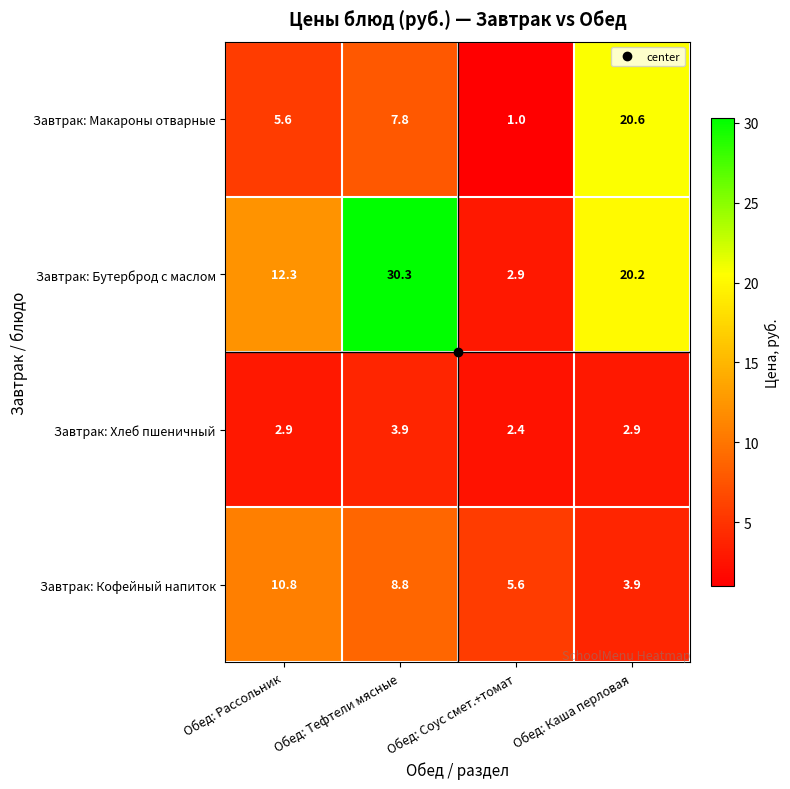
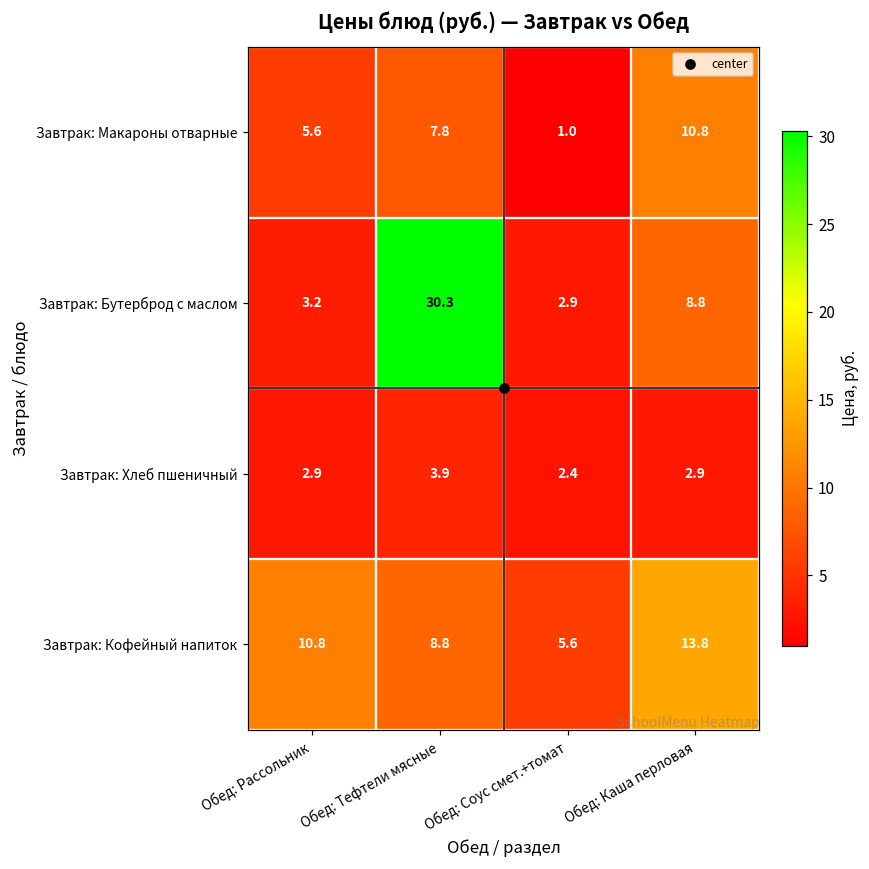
  {
    "Завтрак: Макароны отварные": {
      "Обед: Рассольник": 5.6,
      "Обед: Тефтели мясные": 7.8,
      "Обед: Соус смет.+томат": 1.0,
-     "Обед: Каша перловая": 20.6
+     "Обед: Каша перловая": 10.8
    },
    "Завтрак: Бутерброд с маслом": {
-     "Обед: Рассольник": 12.3,
+     "Обед: Рассольник": 3.2,
      "Обед: Тефтели мясные": 30.3,
      "Обед: Соус смет.+томат": 2.9,
-     "Обед: Каша перловая": 20.2
+     "Обед: Каша перловая": 8.8
    },
    "Завтрак: Хлеб пшеничный": {
      "Обед: Рассольник": 2.9,
      "Обед: Тефтели мясные": 3.9,
      "Обед: Соус смет.+томат": 2.4,
      "Обед: Каша перловая": 2.9
    },
    "Завтрак: Кофейный напиток": {
      "Обед: Рассольник": 10.8,
      "Обед: Тефтели мясные": 8.8,
      "Обед: Соус смет.+томат": 5.6,
-     "Обед: Каша перловая": 3.9
+     "Обед: Каша перловая": 13.8
    }
  }
